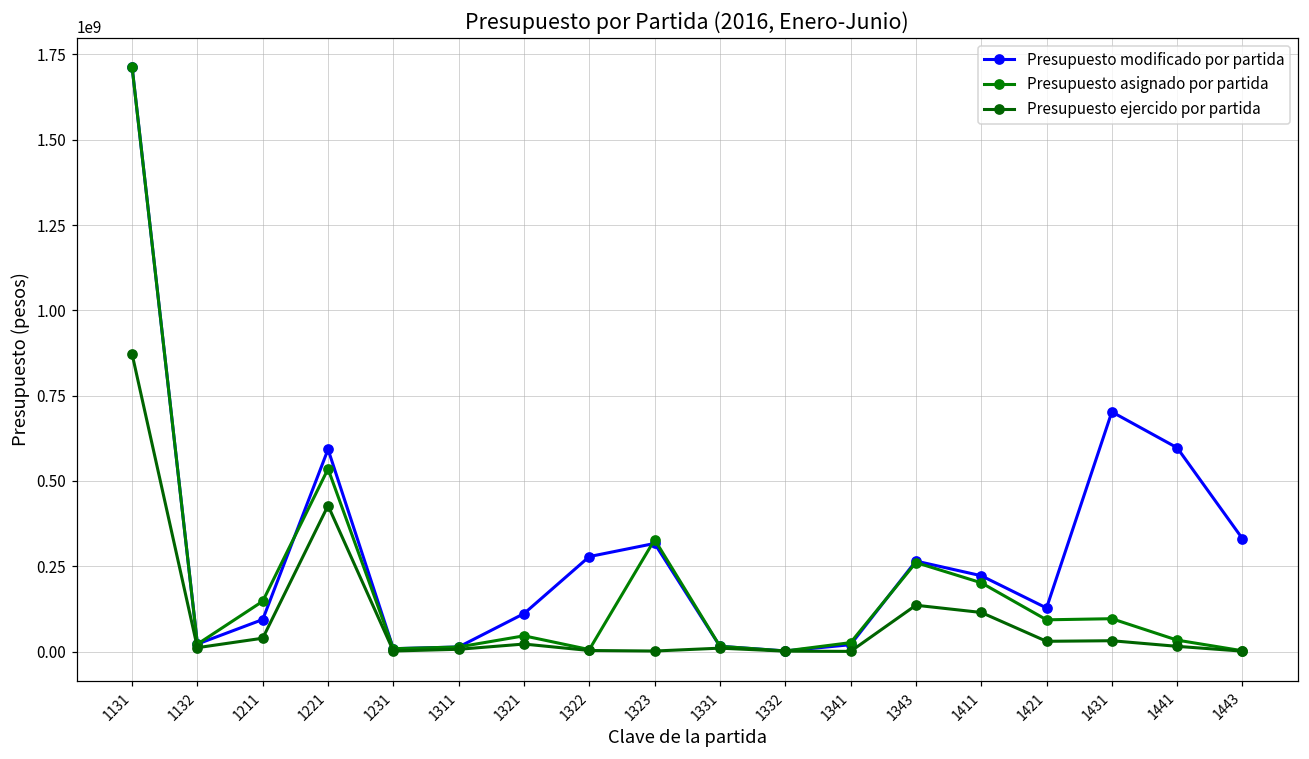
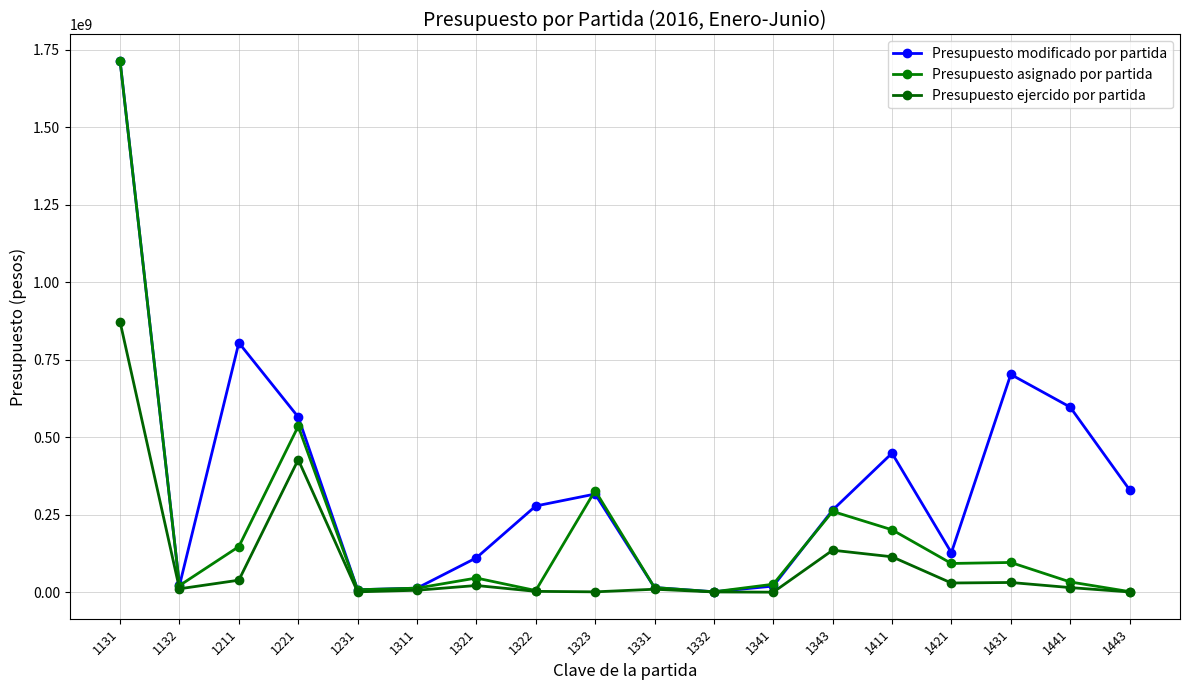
  {
    "Presupuesto modificado por partida": {
-     "1211": 90000000,
-     "1221": 590000000,
+     "1211": 800000000,
+     "1221": 570000000,
      "1321": 110000000,
      "1322": 280000000,
      "1323": 320000000,
-     "1411": 220000000,
+     "1411": 450000000,
      "1421": 130000000,
      "1431": 700000000,
      "1441": 600000000,
      "1443": 330000000
    }
  }
